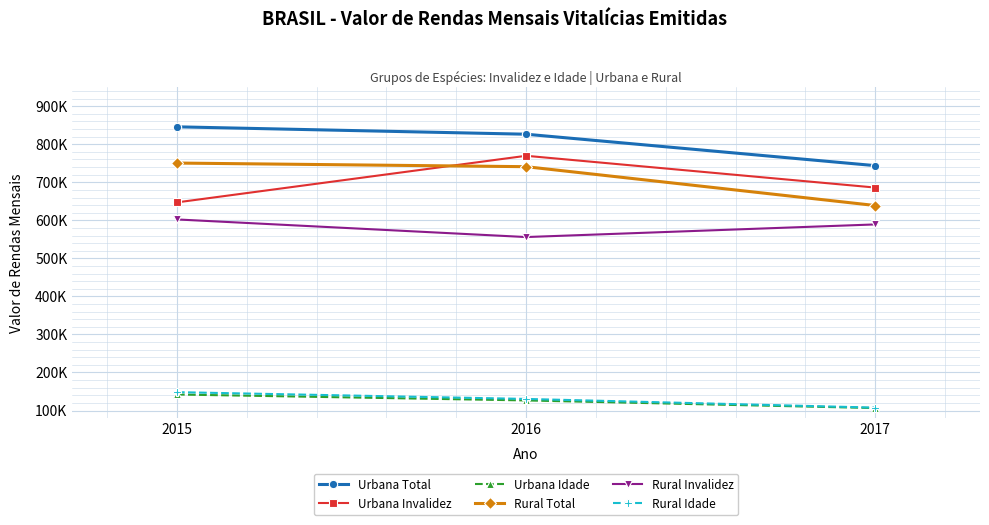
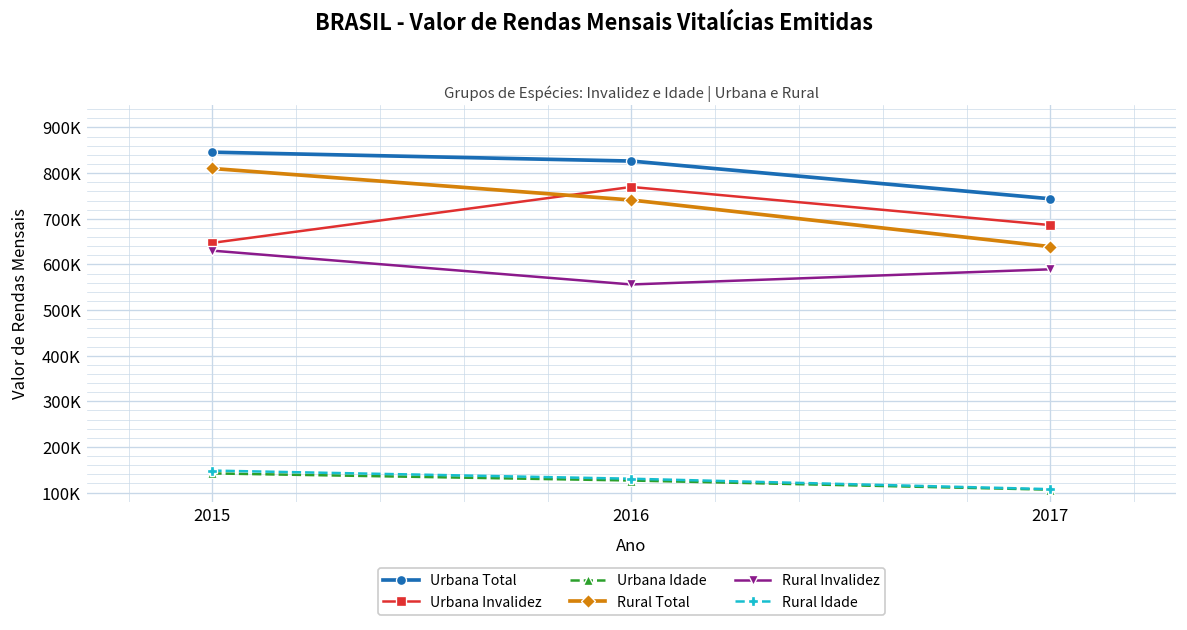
  {
    "Urbana Total": {
      "2015": 850000,
      "2016": 830000,
      "2017": 740000
    },
    "Urbana Invalidez": {
      "2015": 650000,
      "2016": 770000,
      "2017": 690000
    },
    "Rural Total": {
-     "2015": 750000,
+     "2015": 810000,
      "2016": 740000,
      "2017": 640000
    },
    "Rural Invalidez": {
-     "2015": 600000,
+     "2015": 630000,
      "2016": 560000,
      "2017": 590000
    }
  }
